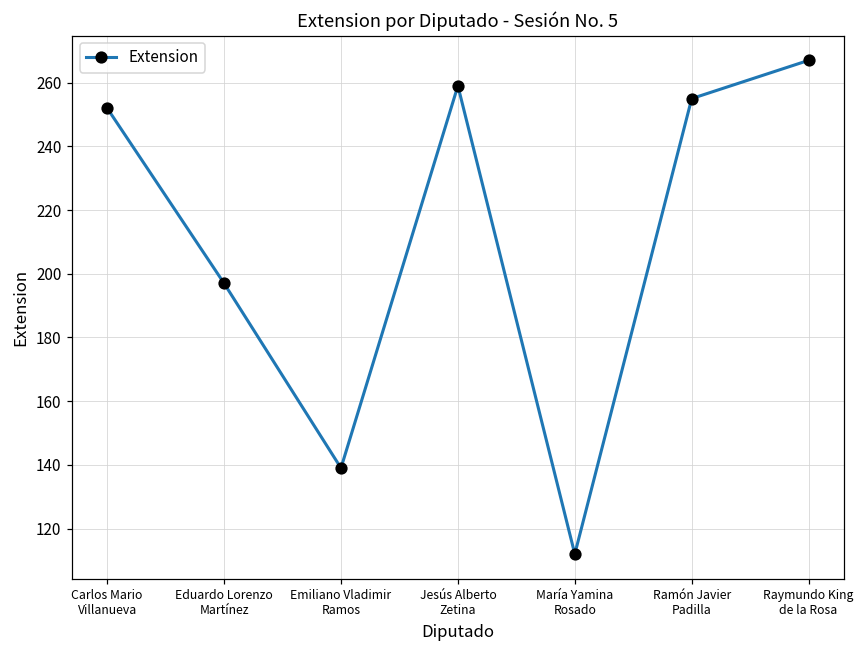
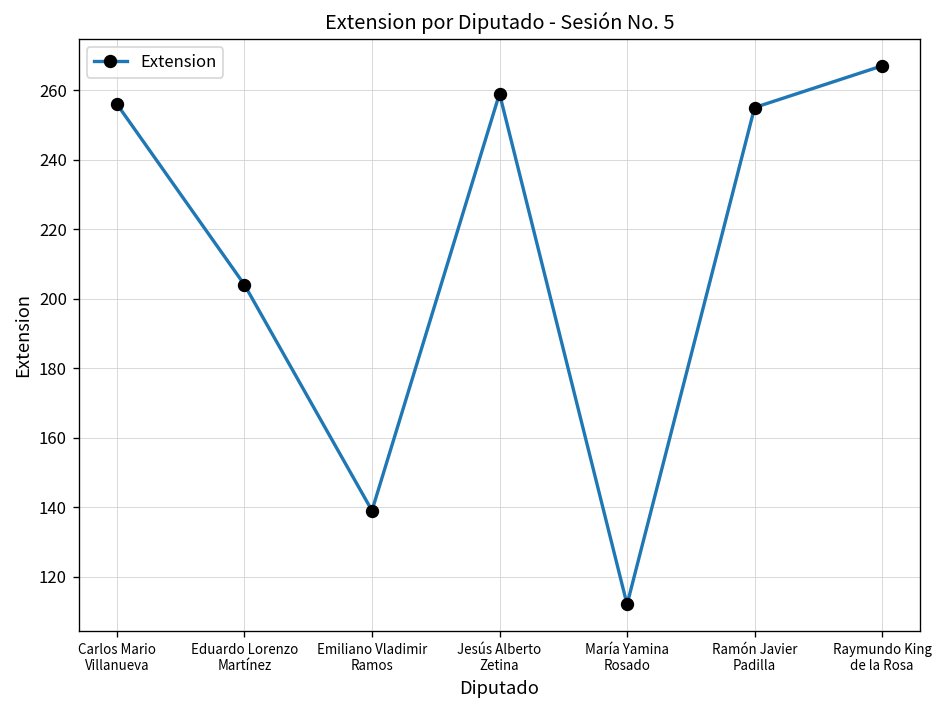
  {
-   "Carlos Mario Villanueva": 252,
-   "Eduardo Lorenzo Martínez": 197,
+   "Carlos Mario Villanueva": 256,
+   "Eduardo Lorenzo Martínez": 204,
    "Emiliano Vladimir Ramos": 139,
    "Jesús Alberto Zetina": 259,
    "María Yamina Rosado": 112,
    "Ramón Javier Padilla": 255,
    "Raymundo King de la Rosa": 267
  }
